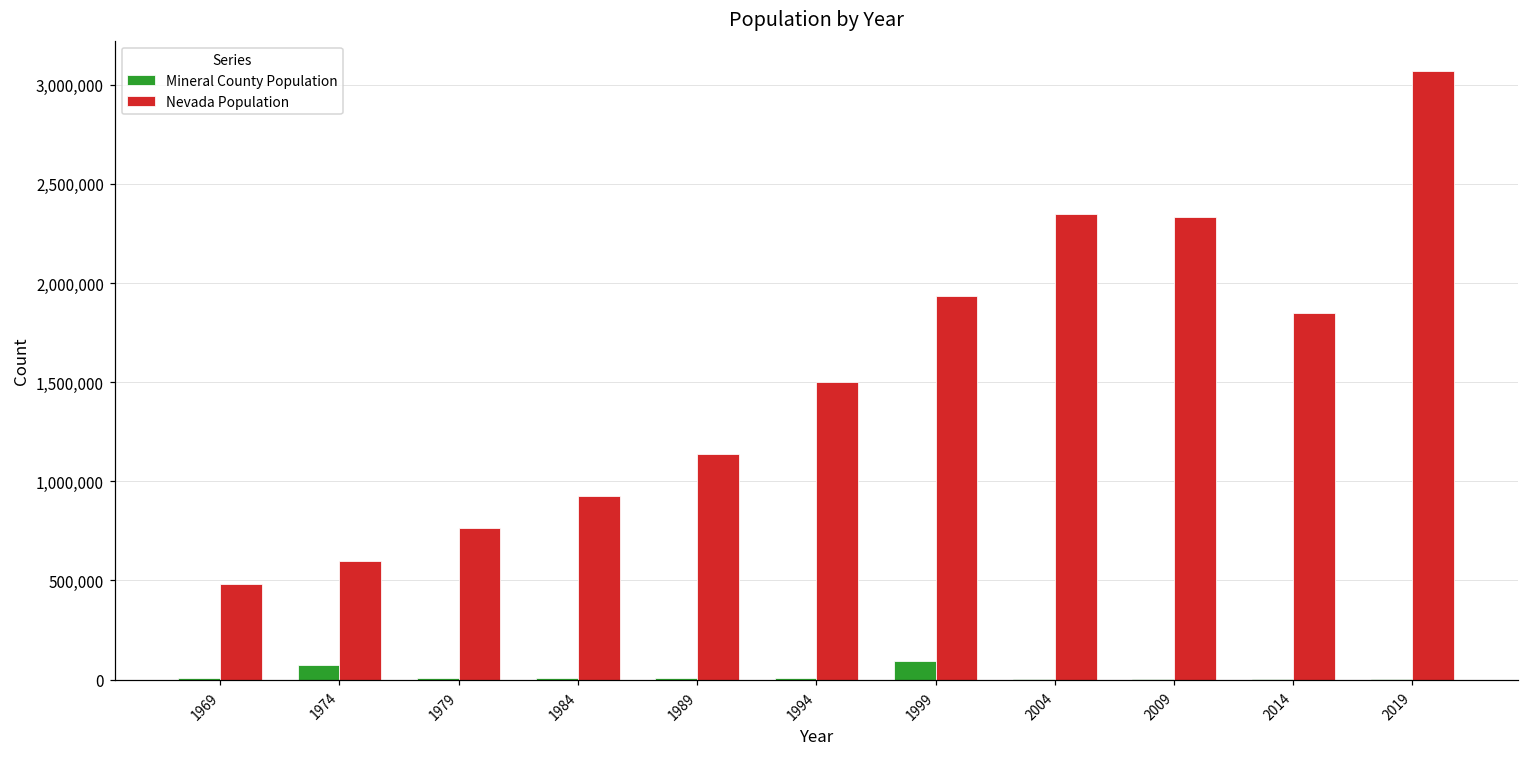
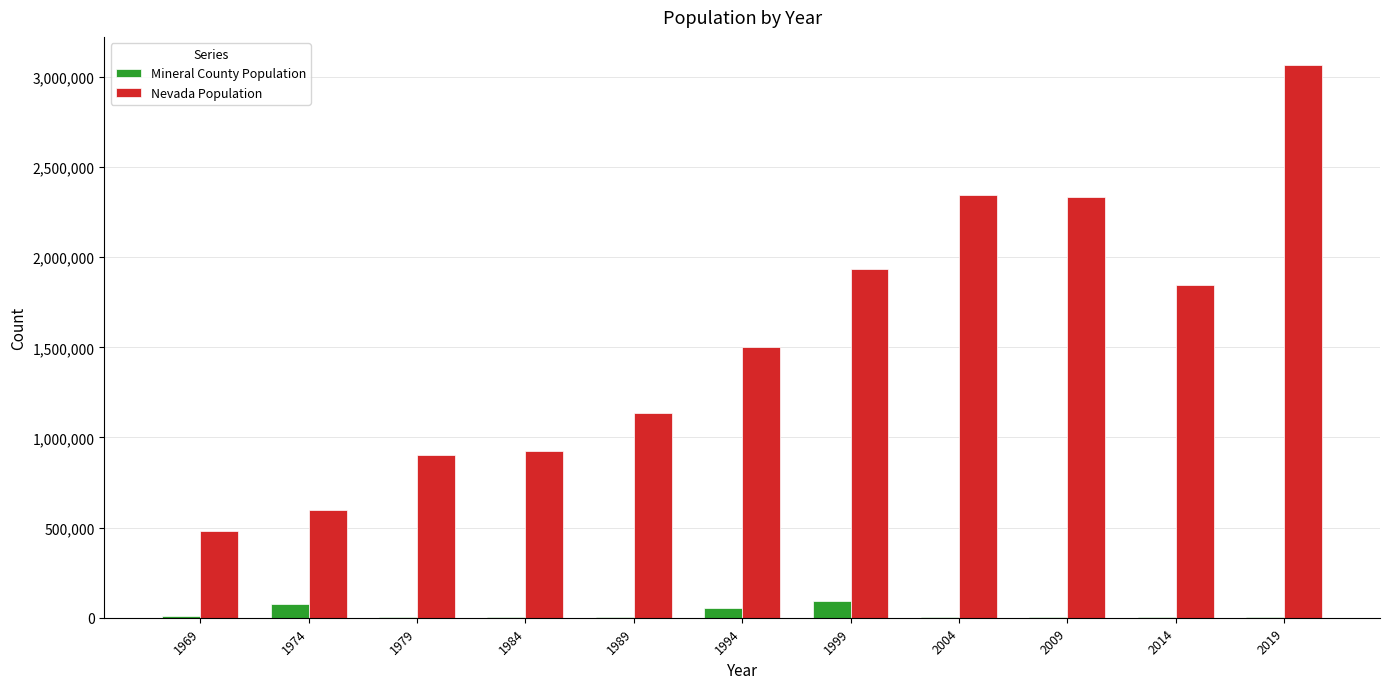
  {
    "Mineral County Population": {
      "1974": "80,000",
-     "1994": "10,000",
+     "1994": "50,000",
      "1999": "90,000"
    },
    "Nevada Population": {
      "1969": "480,000",
      "1974": "600,000",
-     "1979": "770,000",
+     "1979": "900,000",
      "1984": "920,000",
      "1989": "1,140,000",
      "1994": "1,500,000",
      "1999": "1,930,000",
      "2004": "2,350,000",
      "2009": "2,330,000",
      "2014": "1,850,000",
      "2019": "3,070,000"
    }
  }
